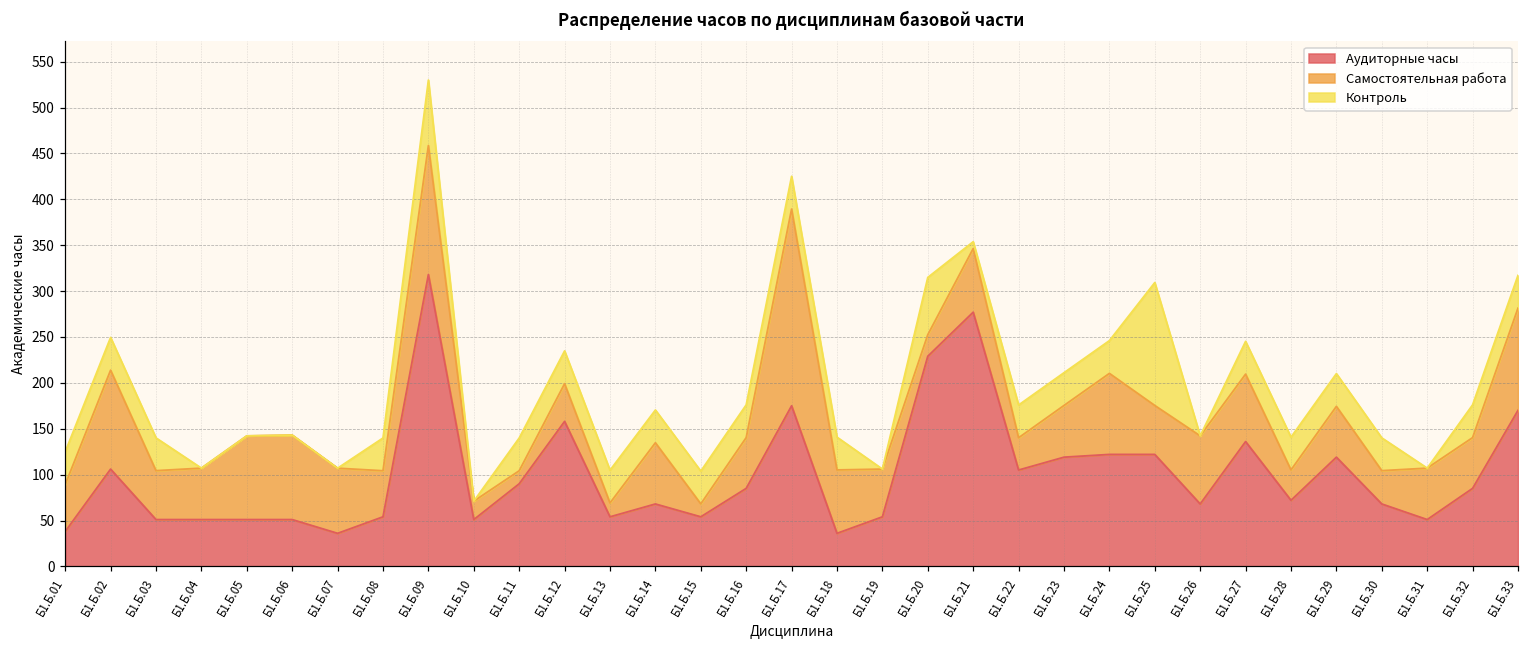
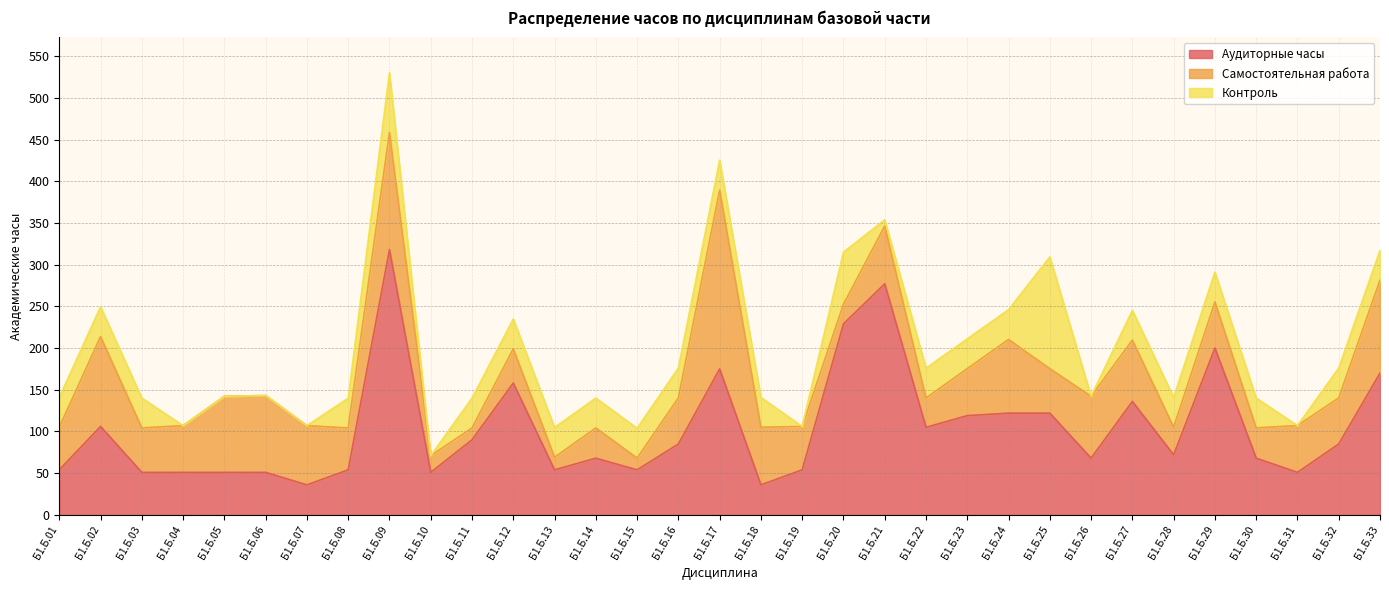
  {
    "Аудиторные часы": {
-     "Б1.Б.01": 40,
+     "Б1.Б.01": 50,
      "Б1.Б.02": 110,
      "Б1.Б.03": 50,
      "Б1.Б.04": 50,
      "Б1.Б.05": 50,
      "Б1.Б.06": 50,
      "Б1.Б.07": 40,
      "Б1.Б.08": 50,
      "Б1.Б.09": 320,
      "Б1.Б.10": 50,
      "Б1.Б.11": 90,
      "Б1.Б.12": 160,
      "Б1.Б.13": 50,
      "Б1.Б.14": 70,
      "Б1.Б.15": 50,
      "Б1.Б.16": 90,
      "Б1.Б.17": 180,
      "Б1.Б.18": 40,
      "Б1.Б.19": 50,
      "Б1.Б.20": 230,
      "Б1.Б.21": 280,
      "Б1.Б.22": 110,
      "Б1.Б.23": 120,
      "Б1.Б.24": 120,
      "Б1.Б.25": 120,
      "Б1.Б.26": 70,
      "Б1.Б.27": 140,
      "Б1.Б.28": 70,
-     "Б1.Б.29": 120,
+     "Б1.Б.29": 200,
      "Б1.Б.30": 70,
      "Б1.Б.31": 50,
      "Б1.Б.32": 90,
      "Б1.Б.33": 170
    },
    "Самостоятельная работа": {
      "Б1.Б.01": 50,
      "Б1.Б.02": 110,
      "Б1.Б.03": 50,
      "Б1.Б.08": 50,
      "Б1.Б.09": 140,
      "Б1.Б.11": 10,
      "Б1.Б.12": 40,
      "Б1.Б.13": 20,
-     "Б1.Б.14": 70,
+     "Б1.Б.14": 40,
      "Б1.Б.15": 10,
      "Б1.Б.16": 60,
      "Б1.Б.17": 210,
      "Б1.Б.18": 70,
      "Б1.Б.20": 20,
      "Б1.Б.21": 70,
      "Б1.Б.22": 40,
      "Б1.Б.23": 60,
      "Б1.Б.24": 90,
      "Б1.Б.25": 50,
      "Б1.Б.27": 70,
      "Б1.Б.28": 30,
      "Б1.Б.29": 60,
      "Б1.Б.30": 40,
      "Б1.Б.32": 60,
      "Б1.Б.33": 110
    },
    "Контроль": {
      "Б1.Б.01": 40,
      "Б1.Б.02": 40,
      "Б1.Б.03": 40,
      "Б1.Б.08": 40,
      "Б1.Б.09": 70,
      "Б1.Б.11": 40,
      "Б1.Б.12": 40,
      "Б1.Б.13": 40,
      "Б1.Б.14": 40,
      "Б1.Б.15": 40,
      "Б1.Б.16": 40,
      "Б1.Б.17": 40,
      "Б1.Б.18": 40,
      "Б1.Б.20": 60,
      "Б1.Б.21": 10,
      "Б1.Б.22": 40,
      "Б1.Б.23": 40,
      "Б1.Б.24": 40,
      "Б1.Б.25": 130,
      "Б1.Б.27": 40,
      "Б1.Б.28": 40,
      "Б1.Б.29": 40,
      "Б1.Б.30": 40,
      "Б1.Б.32": 40,
      "Б1.Б.33": 40
    }
  }
